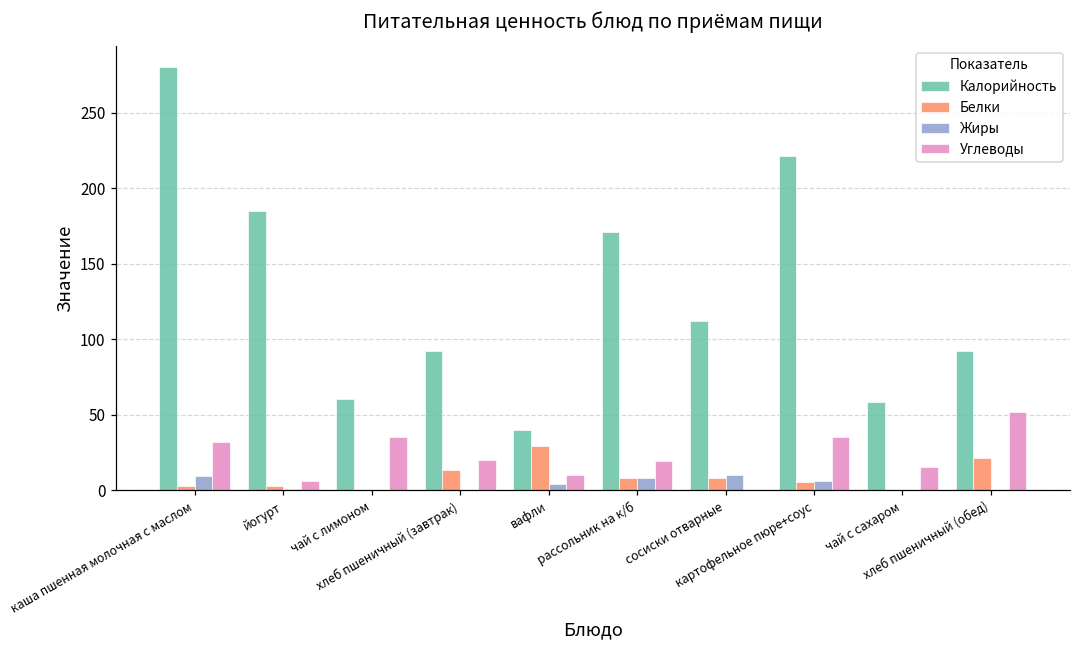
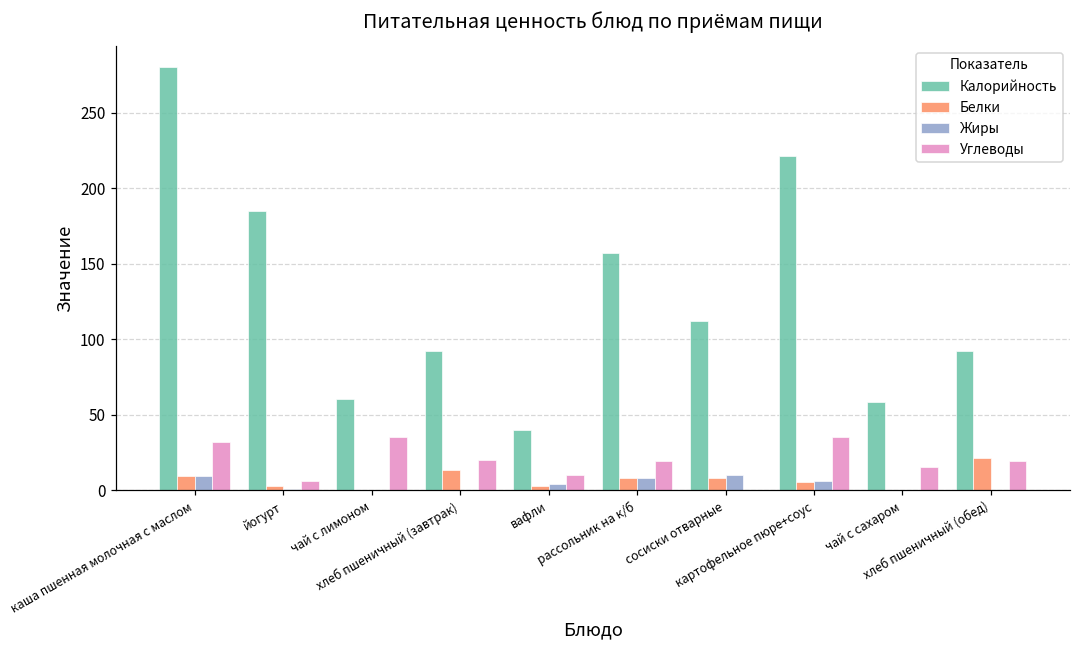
  {
    "Калорийность": {
      "каша пшенная молочная с маслом": 280,
      "йогурт": 185,
      "чай с лимоном": 60,
      "хлеб пшеничный (завтрак)": 92,
      "вафли": 40,
-     "рассольник на к/б": 171,
+     "рассольник на к/б": 157,
      "сосиски отварные": 112,
      "картофельное пюре+соус": 221,
      "чай с сахаром": 58,
      "хлеб пшеничный (обед)": 92
    },
    "Белки": {
-     "каша пшенная молочная с маслом": 3,
+     "каша пшенная молочная с маслом": 9,
      "йогурт": 3,
      "чай с лимоном": 0,
      "хлеб пшеничный (завтрак)": 13,
-     "вафли": 29,
+     "вафли": 3,
      "рассольник на к/б": 8,
      "сосиски отварные": 8,
      "картофельное пюре+соус": 5,
      "хлеб пшеничный (обед)": 21
    },
    "Жиры": {
      "каша пшенная молочная с маслом": 9,
      "чай с лимоном": 0,
      "хлеб пшеничный (завтрак)": 0,
      "вафли": 4,
      "рассольник на к/б": 8,
      "сосиски отварные": 10,
      "картофельное пюре+соус": 6,
      "чай с сахаром": 0
    },
    "Углеводы": {
      "каша пшенная молочная с маслом": 32,
      "йогурт": 6,
      "чай с лимоном": 35,
      "хлеб пшеничный (завтрак)": 20,
      "вафли": 10,
      "рассольник на к/б": 19,
      "сосиски отварные": 0,
      "картофельное пюре+соус": 35,
      "чай с сахаром": 15,
-     "хлеб пшеничный (обед)": 52
+     "хлеб пшеничный (обед)": 20
    }
  }
